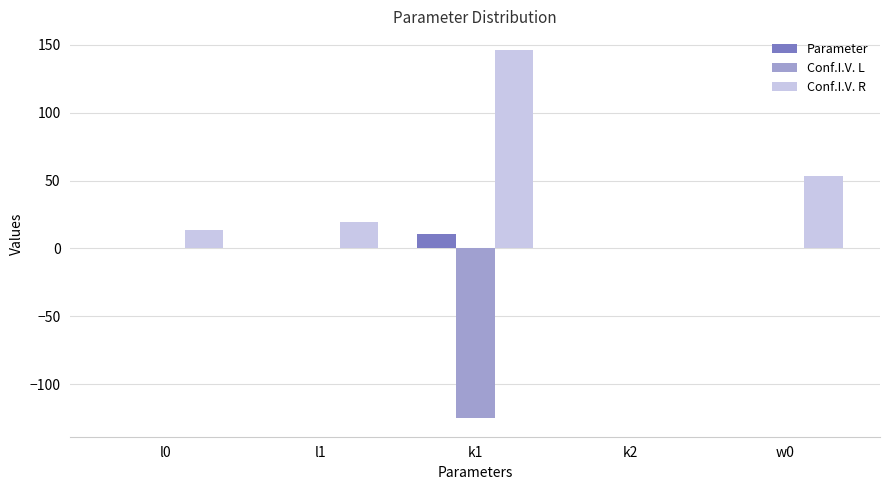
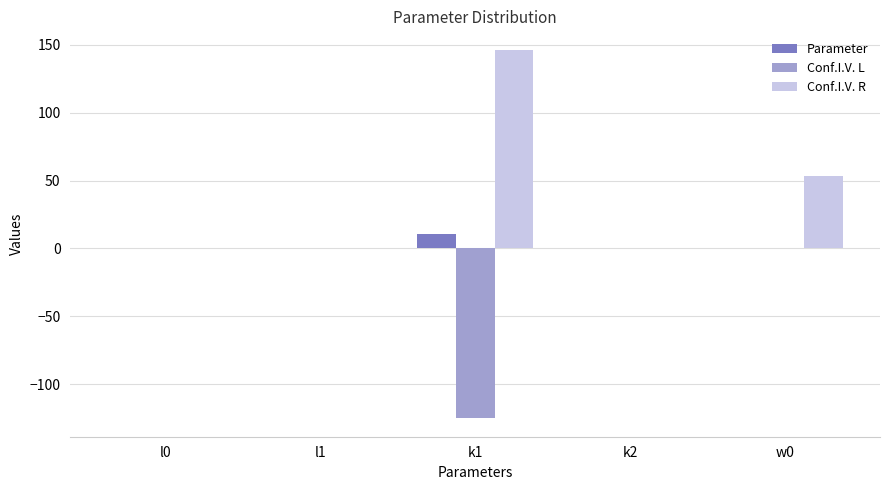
  {
    "Conf.I.V. R": {
-     "l0": 14,
-     "l1": 19,
+     "l0": 0,
+     "l1": 0,
      "k1": 146,
      "w0": 53
    }
  }
